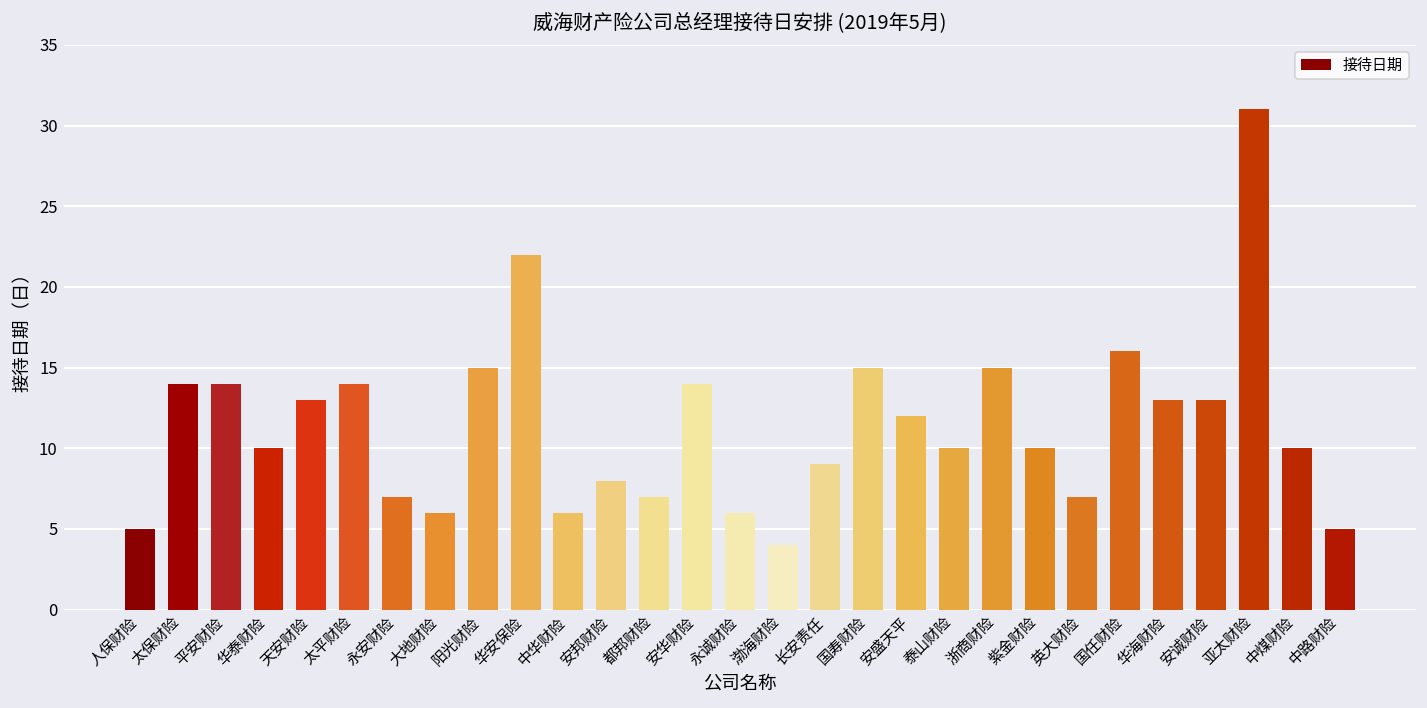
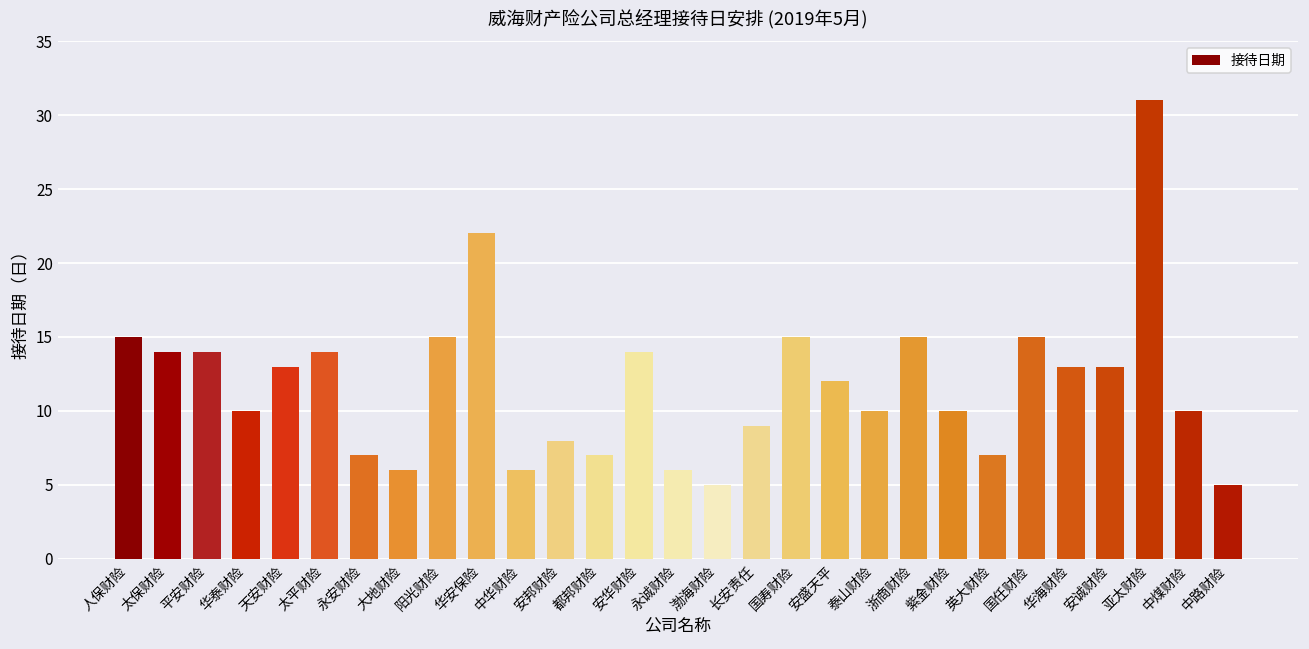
  {
-   "人保财险": 5,
+   "人保财险": 15,
    "太保财险": 14,
    "平安财险": 14,
    "华泰财险": 10,
    "天安财险": 13,
    "太平财险": 14,
    "永安财险": 7,
    "大地财险": 6,
    "阳光财险": 15,
    "华安保险": 22,
    "中华财险": 6,
    "安邦财险": 8,
    "都邦财险": 7,
    "安华财险": 14,
    "永诚财险": 6,
-   "渤海财险": 4,
+   "渤海财险": 5,
    "长安责任": 9,
    "国寿财险": 15,
    "安盛天平": 12,
    "泰山财险": 10,
    "浙商财险": 15,
    "紫金财险": 10,
    "英大财险": 7,
-   "国任财险": 16,
+   "国任财险": 15,
    "华海财险": 13,
    "安诚财险": 13,
    "亚太财险": 31,
    "中煤财险": 10,
    "中路财险": 5
  }
